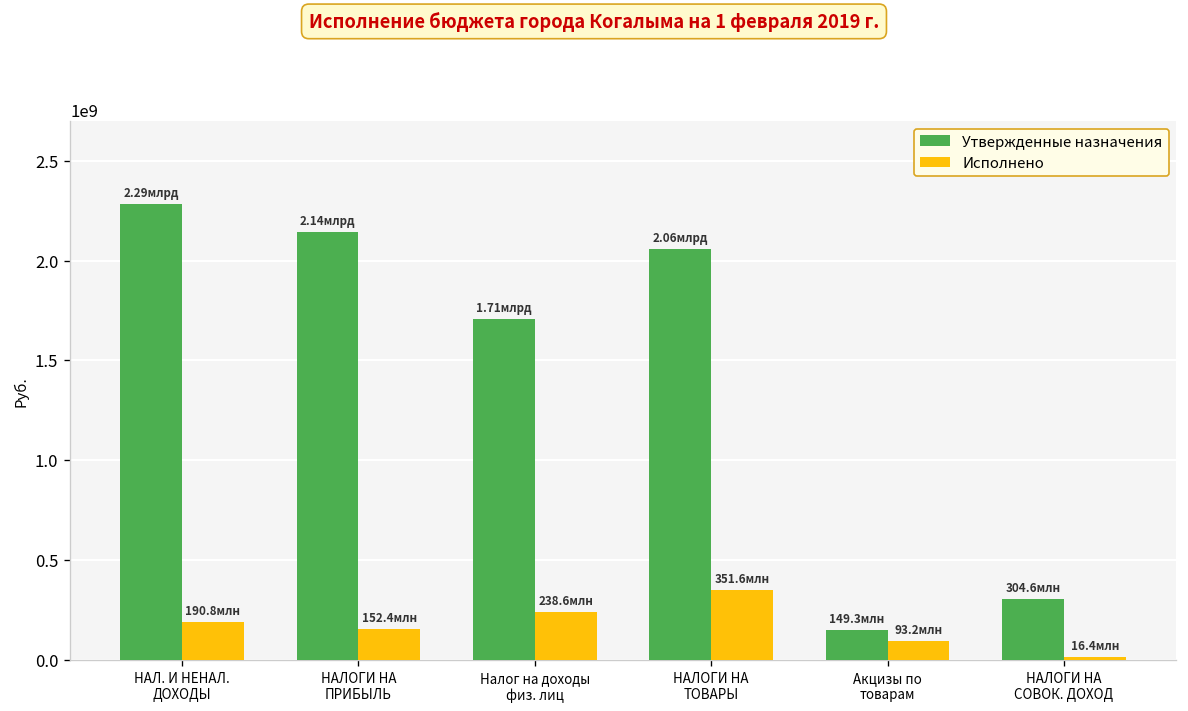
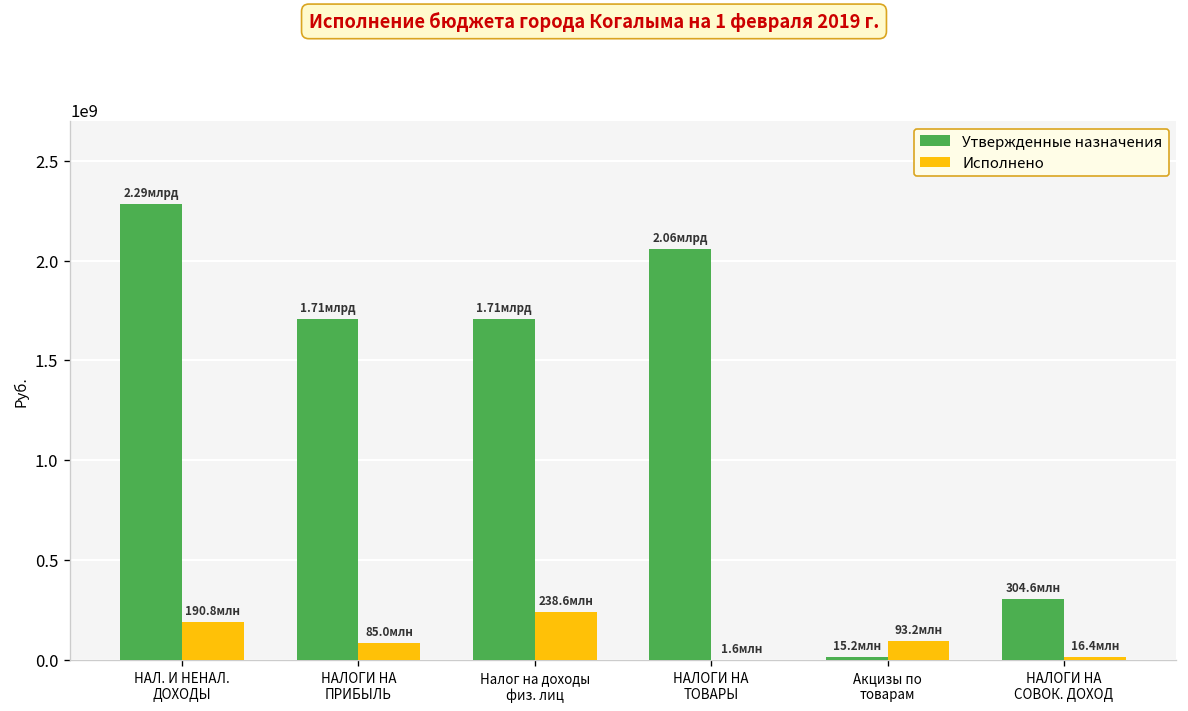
  {
    "Утвержденные назначения": {
-     "НАЛОГИ НА ПРИБЫЛЬ": 2.14,
-     "Акцизы по товарам": 149.3
+     "НАЛОГИ НА ПРИБЫЛЬ": 1.71,
+     "Акцизы по товарам": 15.2
    },
    "Исполнено": {
-     "НАЛОГИ НА ПРИБЫЛЬ": 152.4,
-     "НАЛОГИ НА ТОВАРЫ": 351.6
+     "НАЛОГИ НА ПРИБЫЛЬ": 85.0,
+     "НАЛОГИ НА ТОВАРЫ": 1.6
    }
  }
